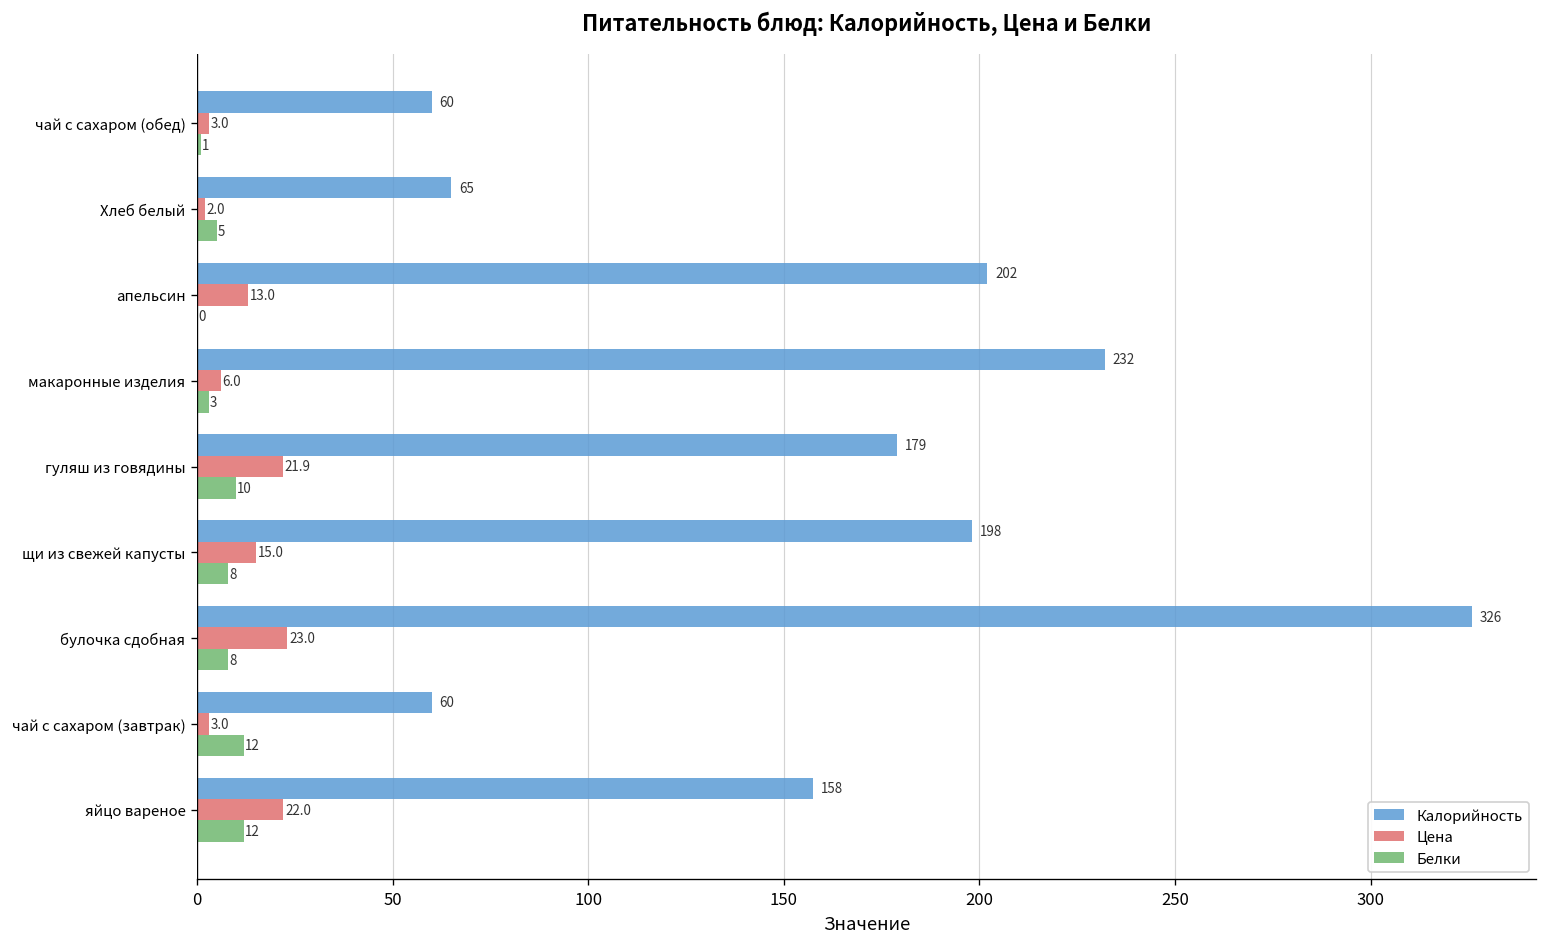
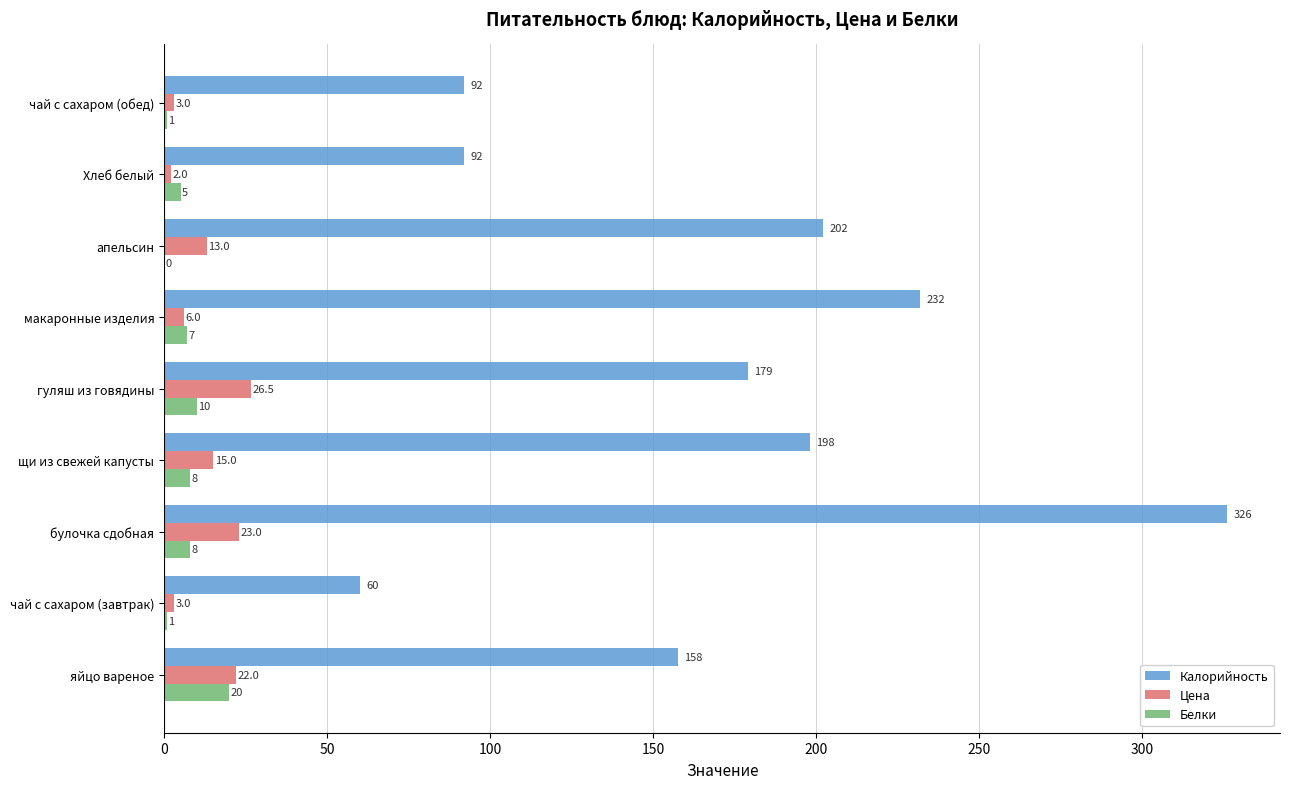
  {
    "Калорийность": {
-     "чай с сахаром (обед)": 60,
-     "Хлеб белый": 65,
+     "чай с сахаром (обед)": 92,
+     "Хлеб белый": 92,
      "апельсин": 202,
      "макаронные изделия": 232,
      "гуляш из говядины": 179,
      "щи из свежей капусты": 198,
      "булочка сдобная": 326,
      "чай с сахаром (завтрак)": 60,
      "яйцо вареное": 158
    },
    "Цена": {
      "чай с сахаром (обед)": 3.0,
      "Хлеб белый": 2.0,
      "апельсин": 13.0,
      "макаронные изделия": 6.0,
-     "гуляш из говядины": 21.9,
+     "гуляш из говядины": 26.5,
      "щи из свежей капусты": 15.0,
      "булочка сдобная": 23.0,
      "чай с сахаром (завтрак)": 3.0,
      "яйцо вареное": 22.0
    },
    "Белки": {
      "чай с сахаром (обед)": 1,
      "Хлеб белый": 5,
      "апельсин": 0,
-     "макаронные изделия": 3,
+     "макаронные изделия": 7,
      "гуляш из говядины": 10,
      "щи из свежей капусты": 8,
      "булочка сдобная": 8,
-     "чай с сахаром (завтрак)": 12,
-     "яйцо вареное": 12
+     "чай с сахаром (завтрак)": 1,
+     "яйцо вареное": 20
    }
  }
